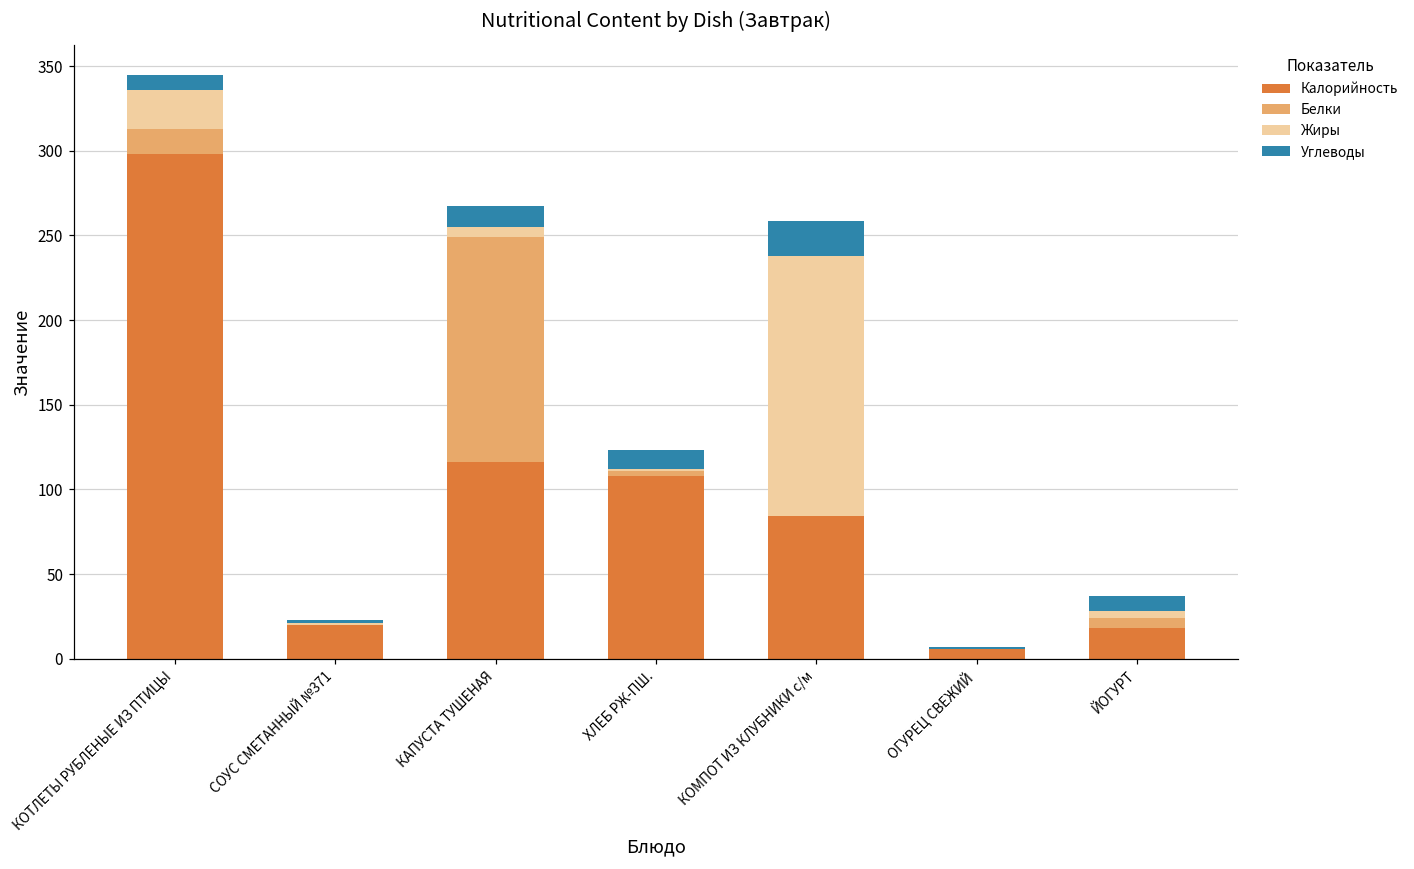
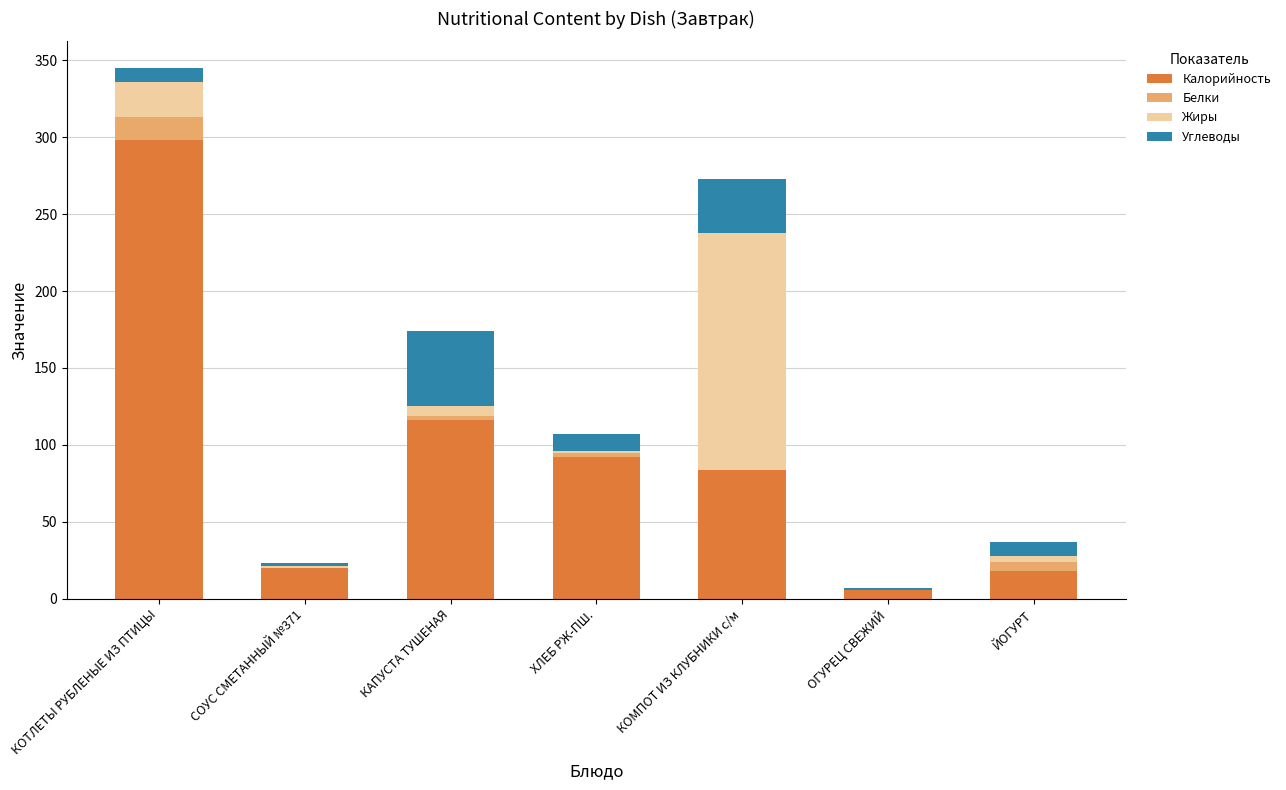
  {
    "Калорийность": {
      "КОТЛЕТЫ РУБЛЕНЫЕ ИЗ ПТИЦЫ": 298,
      "СОУС СМЕТАННЫЙ №371": 20,
      "КАПУСТА ТУШЕНАЯ": 116,
-     "ХЛЕБ РЖ-ПШ.": 108,
+     "ХЛЕБ РЖ-ПШ.": 92,
      "КОМПОТ ИЗ КЛУБНИКИ с/м": 84,
      "ОГУРЕЦ СВЕЖИЙ": 6,
      "ЙОГУРТ": 18
    },
    "Белки": {
      "КОТЛЕТЫ РУБЛЕНЫЕ ИЗ ПТИЦЫ": 15,
      "СОУС СМЕТАННЫЙ №371": 0,
-     "КАПУСТА ТУШЕНАЯ": 133,
+     "КАПУСТА ТУШЕНАЯ": 3,
      "ХЛЕБ РЖ-ПШ.": 3,
      "КОМПОТ ИЗ КЛУБНИКИ с/м": 0,
      "ОГУРЕЦ СВЕЖИЙ": 0,
      "ЙОГУРТ": 6
    },
    "Жиры": {
      "КОТЛЕТЫ РУБЛЕНЫЕ ИЗ ПТИЦЫ": 23,
      "КАПУСТА ТУШЕНАЯ": 6,
      "КОМПОТ ИЗ КЛУБНИКИ с/м": 154,
      "ОГУРЕЦ СВЕЖИЙ": 0,
      "ЙОГУРТ": 4
    },
    "Углеводы": {
      "КОТЛЕТЫ РУБЛЕНЫЕ ИЗ ПТИЦЫ": 9,
      "СОУС СМЕТАННЫЙ №371": 2,
-     "КАПУСТА ТУШЕНАЯ": 12,
+     "КАПУСТА ТУШЕНАЯ": 49,
      "ХЛЕБ РЖ-ПШ.": 11,
-     "КОМПОТ ИЗ КЛУБНИКИ с/м": 21,
+     "КОМПОТ ИЗ КЛУБНИКИ с/м": 36,
      "ЙОГУРТ": 9
    }
  }
